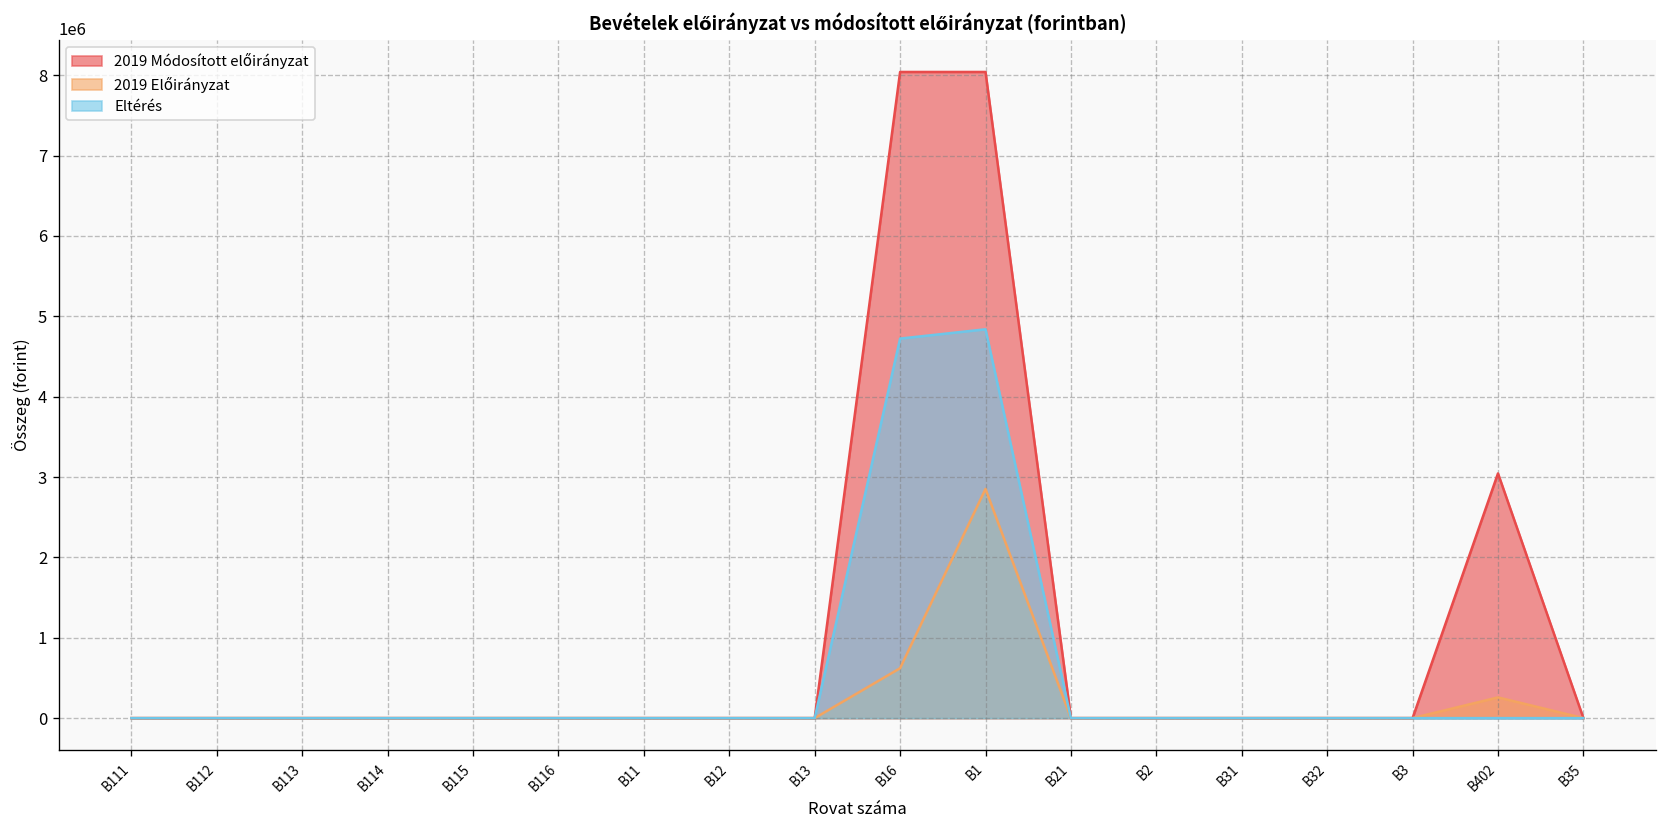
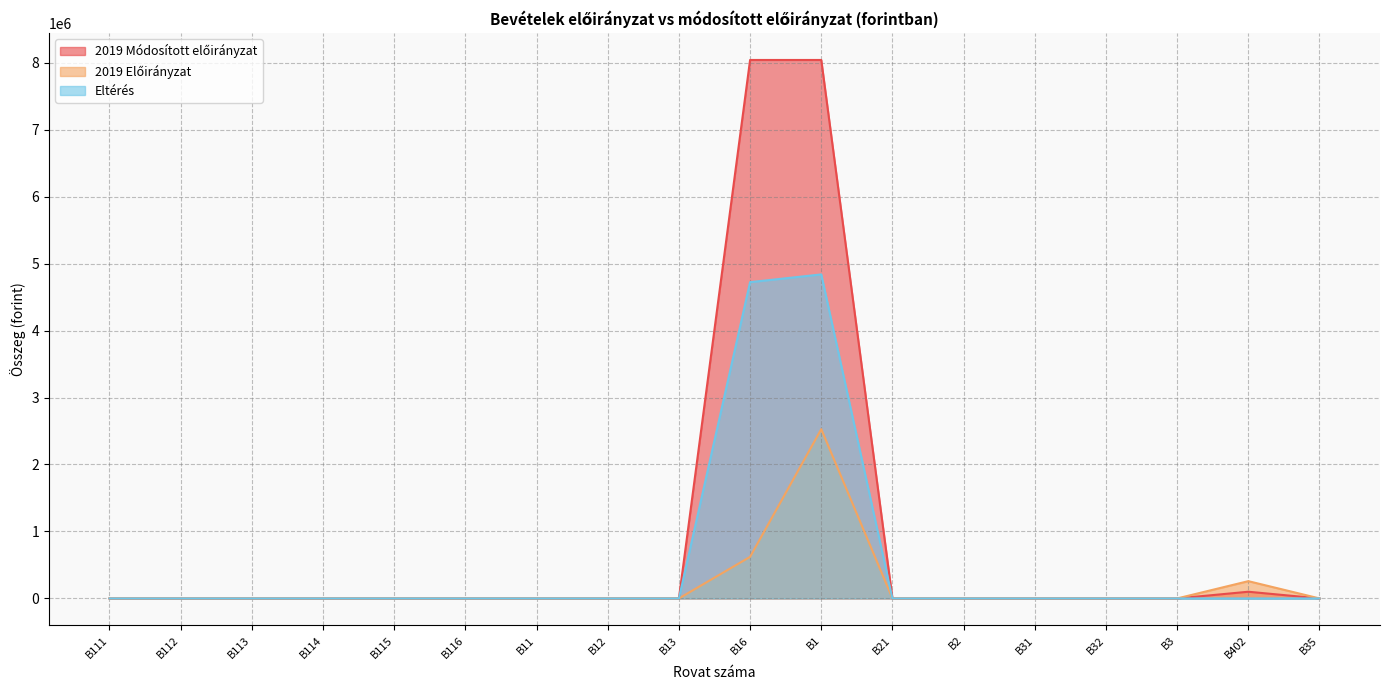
  {
    "2019 Módosított előirányzat": {
      "B16": 8000000,
      "B1": 8000000,
-     "B402": 3000000
+     "B402": 100000
    },
    "2019 Előirányzat": {
      "B16": 600000,
-     "B1": 2900000,
+     "B1": 2500000,
      "B402": 300000
    },
    "Eltérés": {
      "B16": 4700000,
      "B1": 4800000,
      "B402": 0
    }
  }
